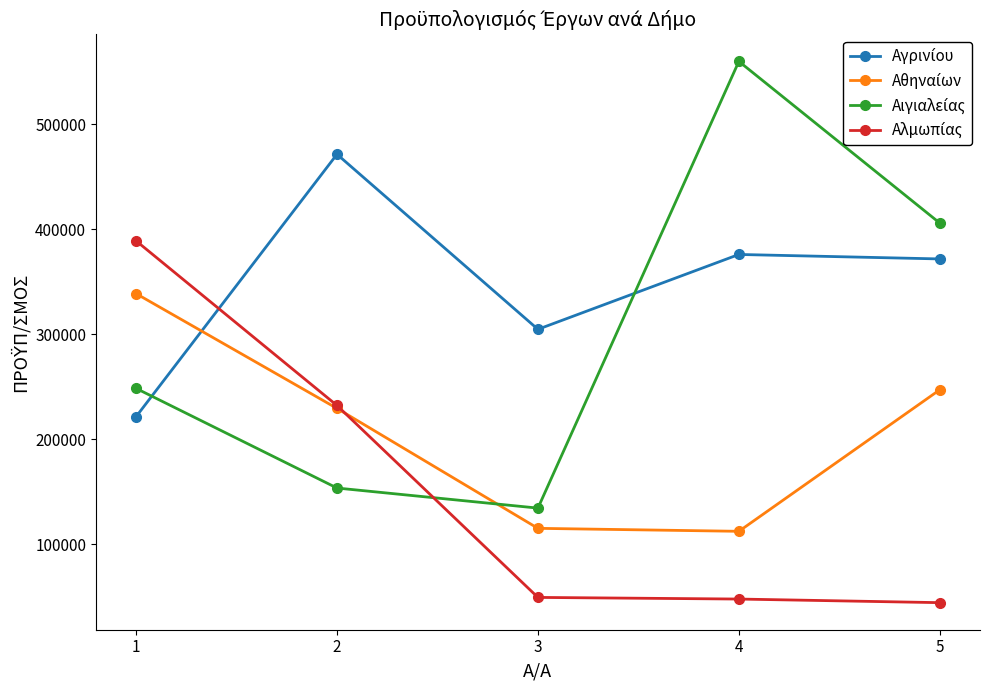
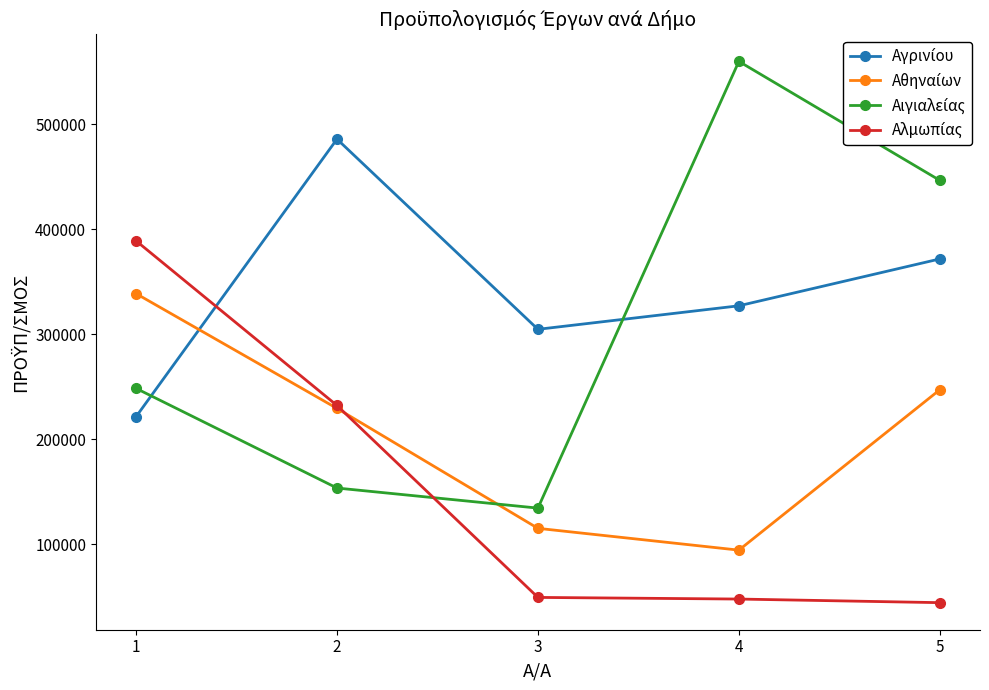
  {
    "Αγρινίου": {
      "1": 221000,
-     "2": 471000,
+     "2": 486000,
      "3": 305000,
-     "4": 376000,
+     "4": 327000,
      "5": 372000
    },
    "Αθηναίων": {
      "1": 339000,
      "2": 229000,
      "3": 115000,
-     "4": 112000,
+     "4": 94000,
      "5": 247000
    },
    "Αιγιαλείας": {
      "1": 248000,
      "2": 153000,
      "3": 134000,
      "4": 560000,
-     "5": 406000
+     "5": 447000
    },
    "Αλμωπίας": {
      "1": 389000,
      "2": 232000,
      "3": 49000,
      "4": 48000,
      "5": 44000
    }
  }
